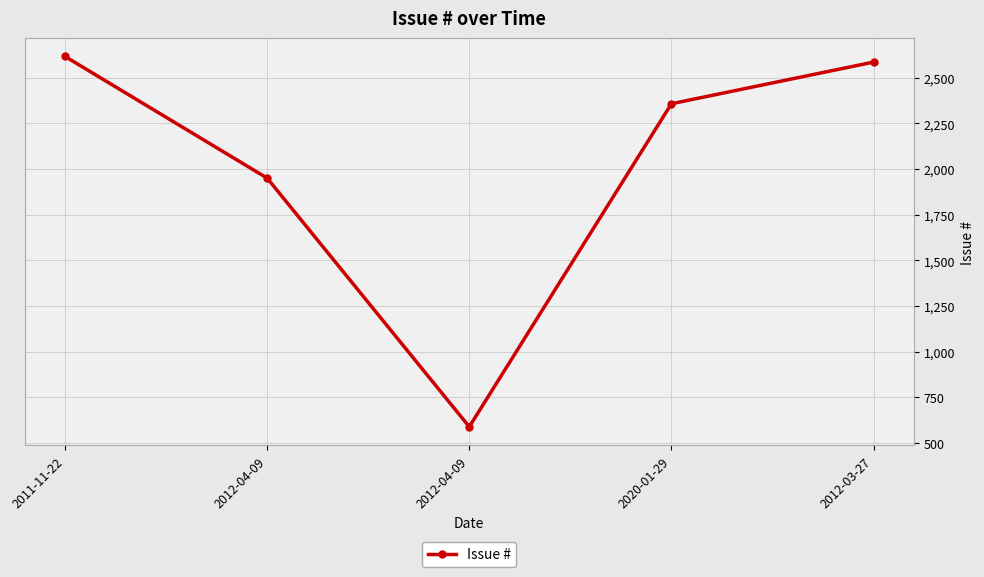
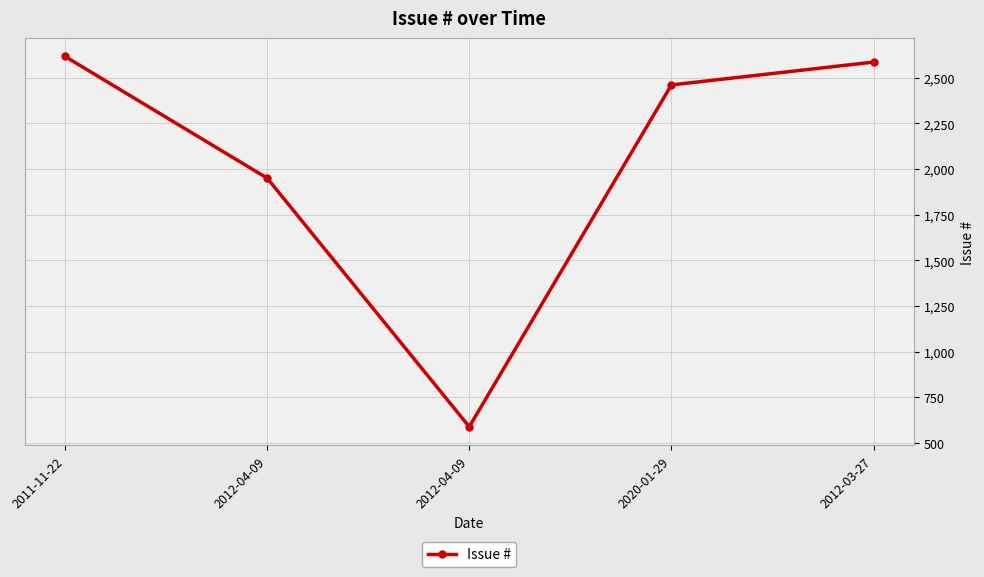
  {
    "2011-11-22": "2,620",
-   "2020-01-29": "2,360",
+   "2020-01-29": "2,460",
    "2012-03-27": "2,590"
  }
